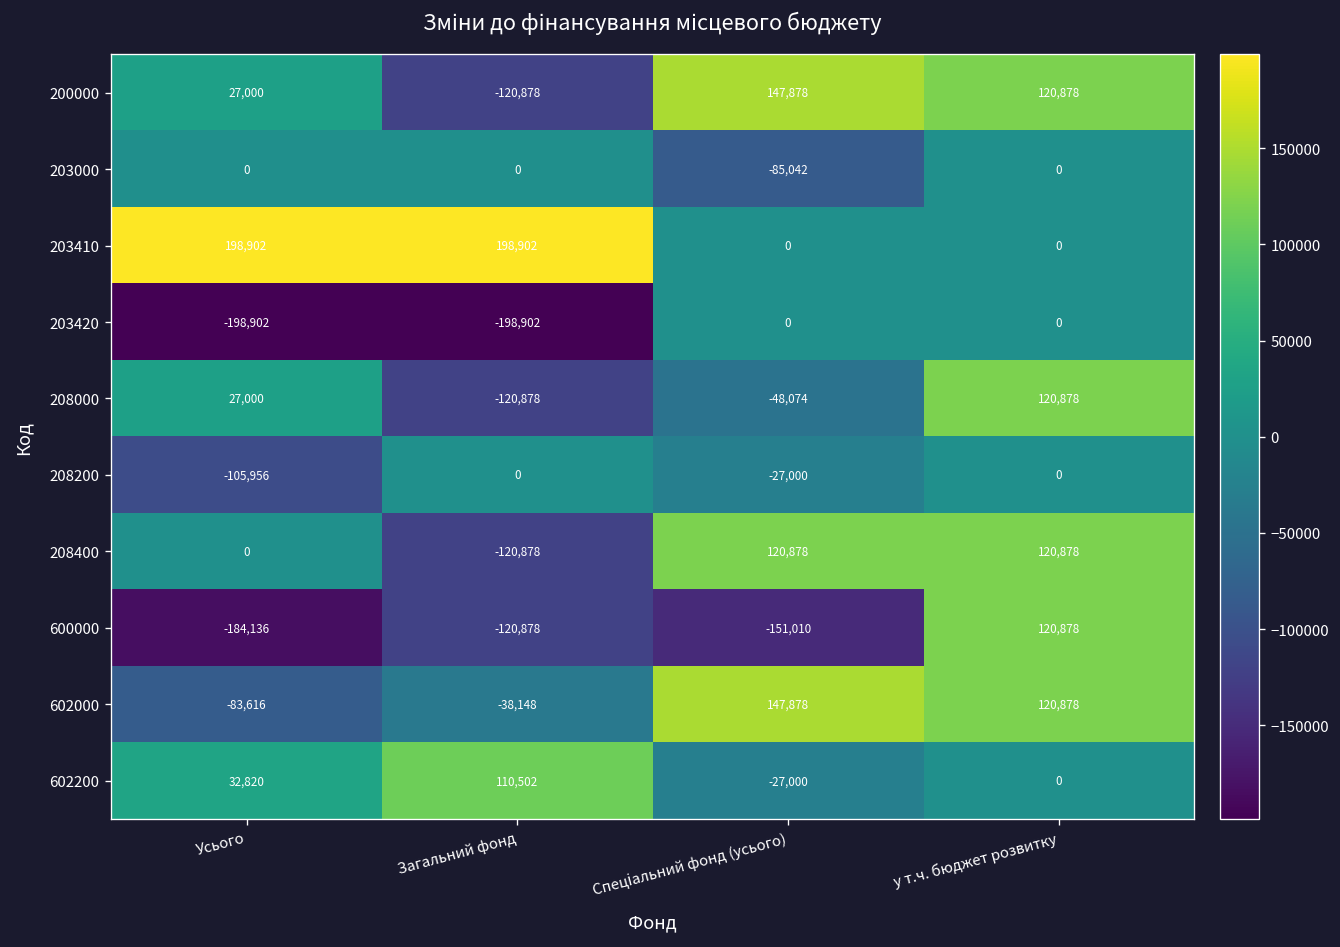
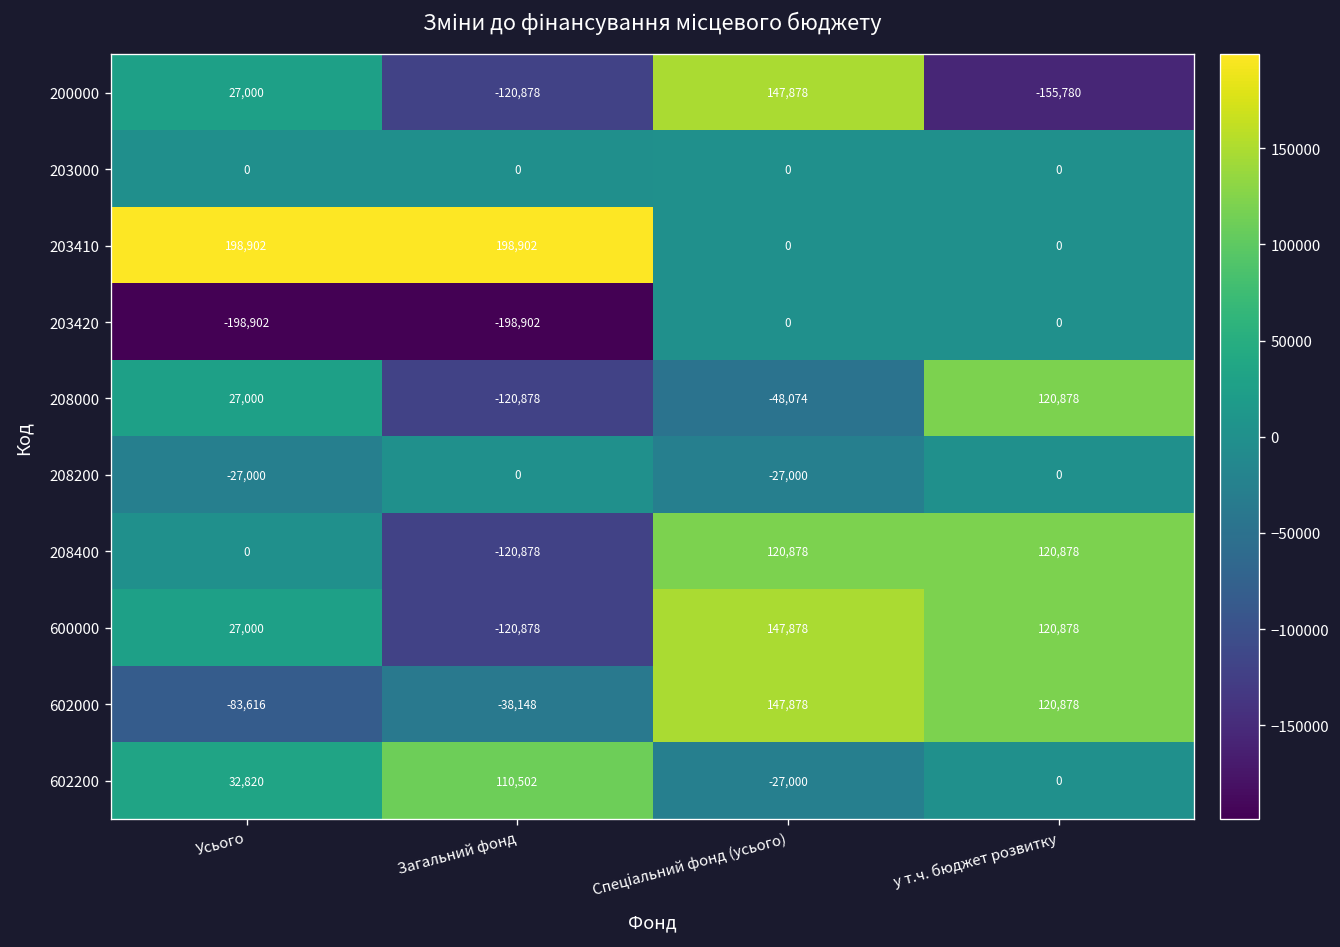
  {
    "200000": {
      "Усього": "27,000",
      "Загальний фонд": "-120,878",
      "Спеціальний фонд (усього)": "147,878",
-     "у т.ч. бюджет розвитку": "120,878"
+     "у т.ч. бюджет розвитку": "-155,780"
    },
    "203000": {
      "Усього": "0",
      "Загальний фонд": "0",
-     "Спеціальний фонд (усього)": "-85,042",
+     "Спеціальний фонд (усього)": "0",
      "у т.ч. бюджет розвитку": "0"
    },
    "203410": {
      "Усього": "198,902",
      "Загальний фонд": "198,902",
      "Спеціальний фонд (усього)": "0",
      "у т.ч. бюджет розвитку": "0"
    },
    "203420": {
      "Усього": "-198,902",
      "Загальний фонд": "-198,902",
      "Спеціальний фонд (усього)": "0",
      "у т.ч. бюджет розвитку": "0"
    },
    "208000": {
      "Усього": "27,000",
      "Загальний фонд": "-120,878",
      "Спеціальний фонд (усього)": "-48,074",
      "у т.ч. бюджет розвитку": "120,878"
    },
    "208200": {
-     "Усього": "-105,956",
+     "Усього": "-27,000",
      "Загальний фонд": "0",
      "Спеціальний фонд (усього)": "-27,000",
      "у т.ч. бюджет розвитку": "0"
    },
    "208400": {
      "Усього": "0",
      "Загальний фонд": "-120,878",
      "Спеціальний фонд (усього)": "120,878",
      "у т.ч. бюджет розвитку": "120,878"
    },
    "600000": {
-     "Усього": "-184,136",
+     "Усього": "27,000",
      "Загальний фонд": "-120,878",
-     "Спеціальний фонд (усього)": "-151,010",
+     "Спеціальний фонд (усього)": "147,878",
      "у т.ч. бюджет розвитку": "120,878"
    },
    "602000": {
      "Усього": "-83,616",
      "Загальний фонд": "-38,148",
      "Спеціальний фонд (усього)": "147,878",
      "у т.ч. бюджет розвитку": "120,878"
    },
    "602200": {
      "Усього": "32,820",
      "Загальний фонд": "110,502",
      "Спеціальний фонд (усього)": "-27,000",
      "у т.ч. бюджет розвитку": "0"
    }
  }
